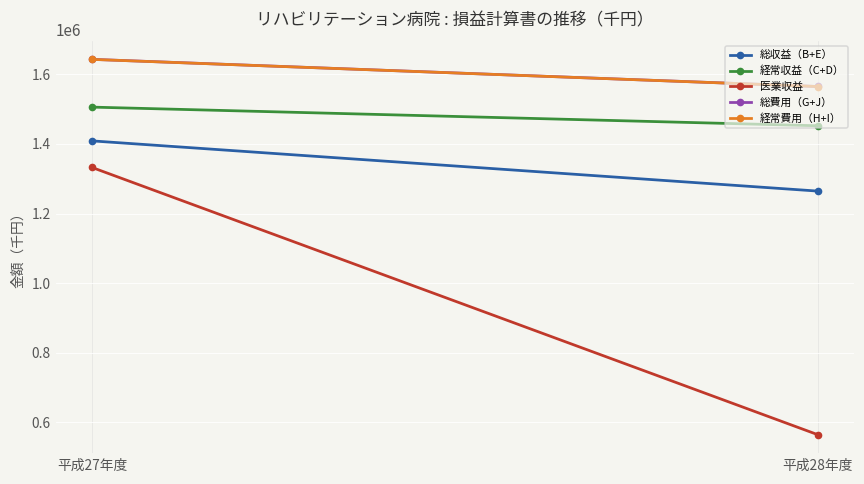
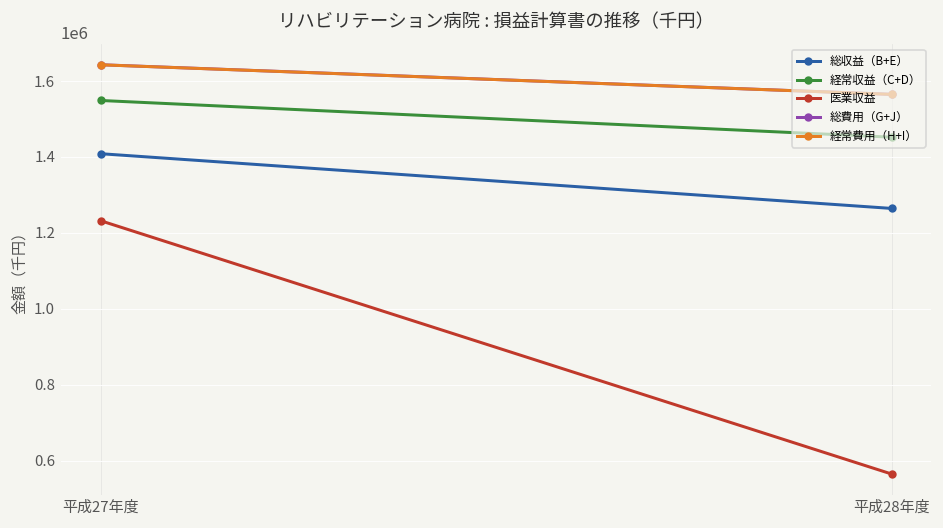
  {
    "総収益（B+E）": {
      "平成27年度": 1410000,
      "平成28年度": 1260000
    },
    "経常収益（C+D）": {
-     "平成27年度": 1510000
+     "平成27年度": 1550000
    },
    "医業収益": {
-     "平成27年度": 1330000,
+     "平成27年度": 1230000,
      "平成28年度": 560000
    },
    "経常費用（H+I）": {
      "平成27年度": 1640000
    }
  }
